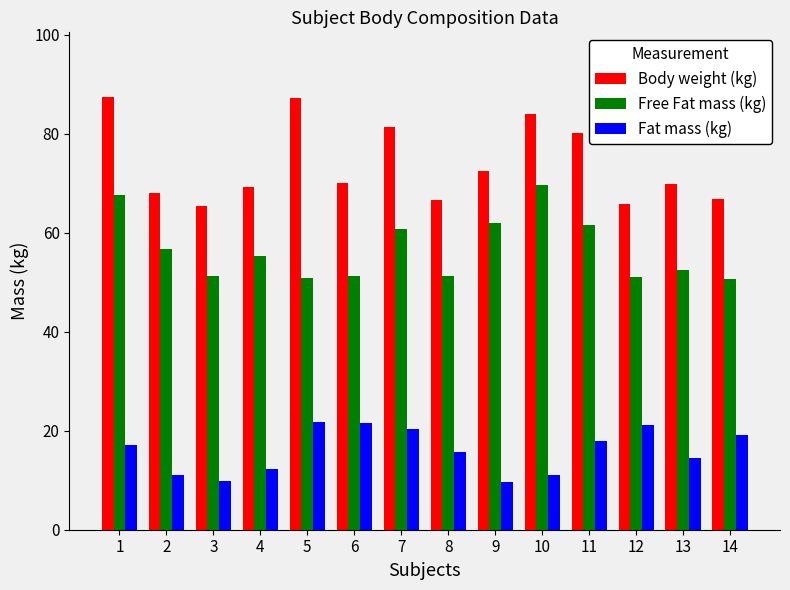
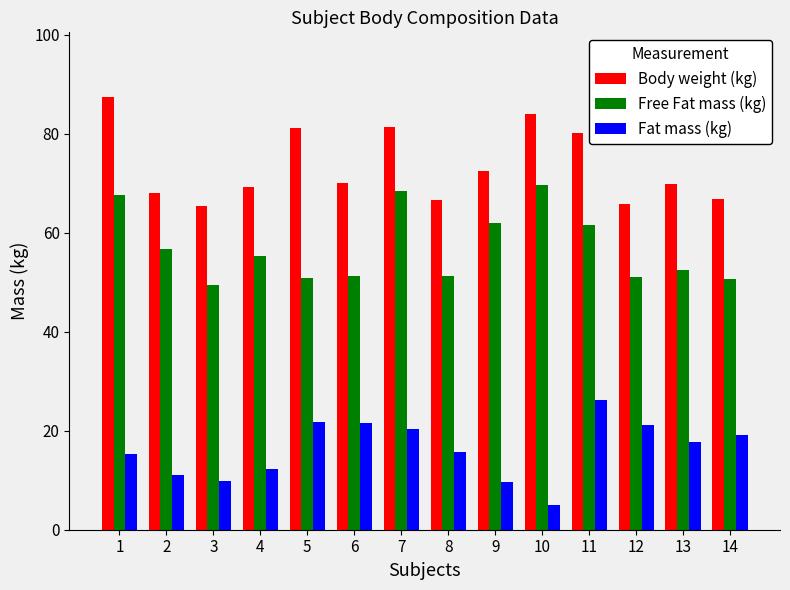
  {
    "Body weight (kg)": {
      "1": 87,
      "2": 68,
      "3": 65,
      "4": 69,
-     "5": 87,
+     "5": 81,
      "6": 70,
      "7": 81,
      "8": 67,
      "9": 72,
      "10": 84,
      "11": 80,
      "12": 66,
      "13": 70,
      "14": 67
    },
    "Free Fat mass (kg)": {
      "1": 68,
      "2": 57,
-     "3": 51,
+     "3": 50,
      "4": 55,
      "5": 51,
      "6": 51,
-     "7": 61,
+     "7": 68,
      "8": 51,
      "9": 62,
      "10": 70,
      "11": 62,
      "12": 51,
      "13": 53,
      "14": 51
    },
    "Fat mass (kg)": {
-     "1": 17,
+     "1": 15,
      "2": 11,
      "3": 10,
      "4": 12,
      "5": 22,
      "6": 22,
      "7": 20,
      "8": 16,
      "9": 10,
-     "10": 11,
-     "11": 18,
+     "10": 5,
+     "11": 26,
      "12": 21,
-     "13": 14,
+     "13": 18,
      "14": 19
    }
  }
